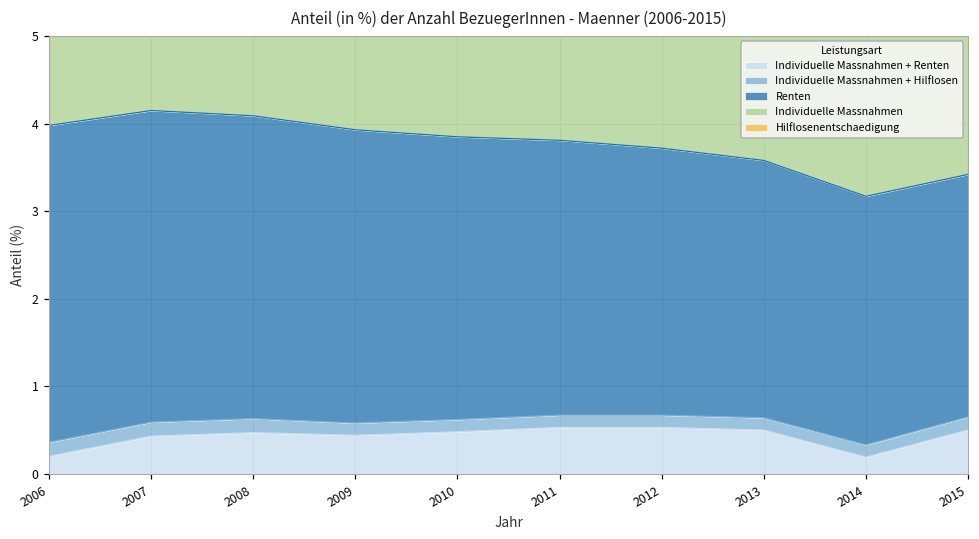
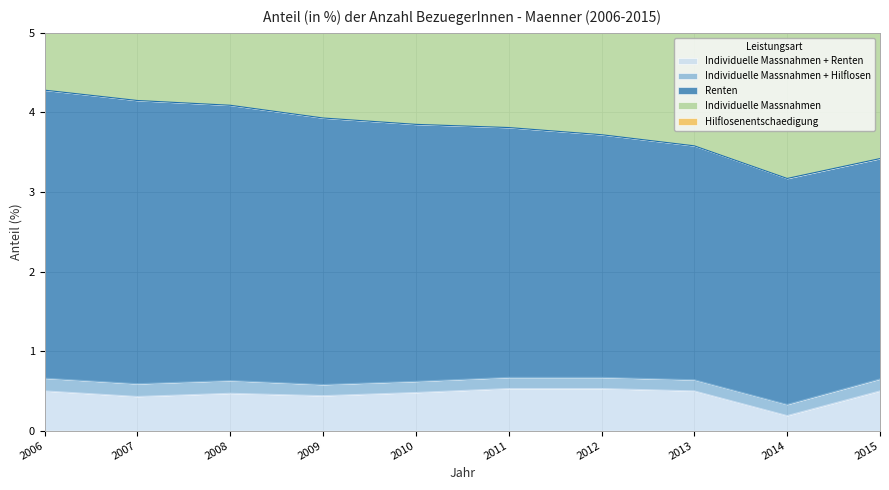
  {
    "Individuelle Massnahmen + Renten": {
-     "2006": 0.2,
+     "2006": 0.5,
      "2007": 0.4,
      "2008": 0.5,
      "2009": 0.4,
      "2010": 0.5,
      "2011": 0.5,
      "2012": 0.5,
      "2013": 0.5,
      "2014": 0.2,
      "2015": 0.5
    },
    "Individuelle Massnahmen + Hilflosen": {
      "2006": 0.2,
      "2007": 0.2,
      "2008": 0.2,
      "2009": 0.1,
      "2010": 0.1,
      "2011": 0.1,
      "2012": 0.1,
      "2013": 0.1,
      "2014": 0.1,
      "2015": 0.2
    },
    "Renten": {
      "2006": 3.6,
      "2007": 3.6,
      "2008": 3.5,
      "2009": 3.4,
      "2010": 3.2,
      "2011": 3.1,
      "2012": 3.1,
      "2013": 2.9,
      "2014": 2.8,
      "2015": 2.8
    }
  }
